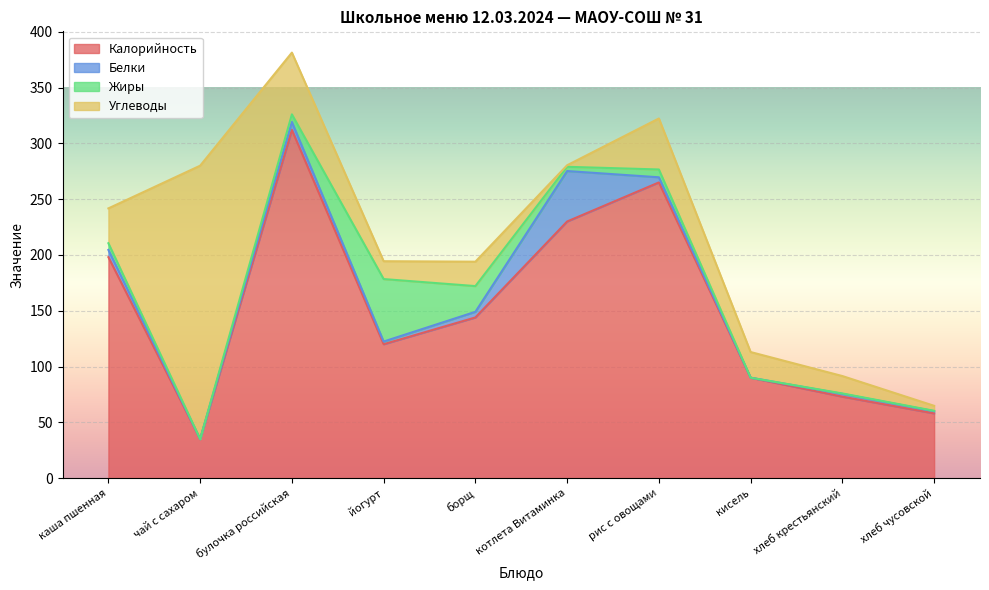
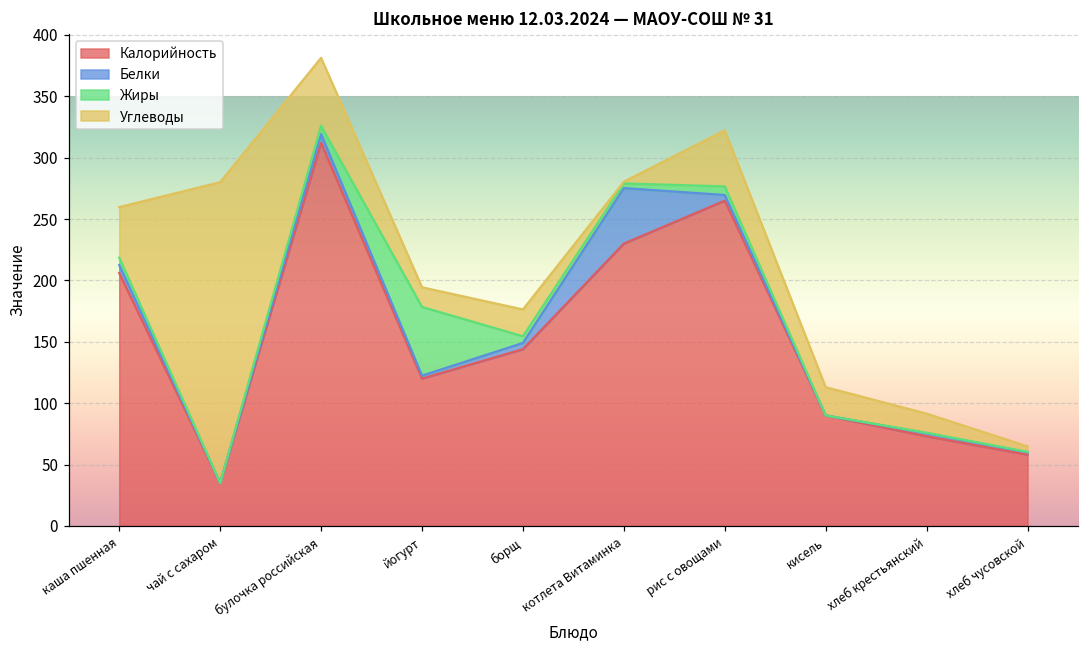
  {
    "Калорийность": {
-     "каша пшенная": 198,
+     "каша пшенная": 206,
      "булочка российская": 312,
      "йогурт": 120,
      "борщ": 144,
      "котлета Витаминка": 230,
      "рис с овощами": 265,
      "хлеб крестьянский": 73
    },
    "Белки": {
      "каша пшенная": 7,
      "булочка российская": 7,
      "йогурт": 2,
      "борщ": 5,
      "котлета Витаминка": 45,
      "рис с овощами": 5
    },
    "Жиры": {
      "каша пшенная": 6,
      "булочка российская": 7,
      "йогурт": 56,
-     "борщ": 23,
+     "борщ": 5,
      "рис с овощами": 7
    },
    "Углеводы": {
-     "каша пшенная": 31,
+     "каша пшенная": 41,
      "чай с сахаром": 245,
      "булочка российская": 55,
      "йогурт": 16,
      "борщ": 22,
      "рис с овощами": 46,
      "кисель": 23,
      "хлеб крестьянский": 16,
      "хлеб чусовской": 4
    }
  }
